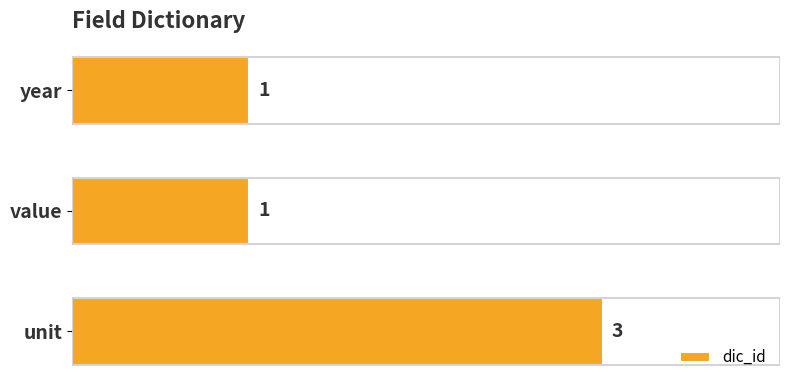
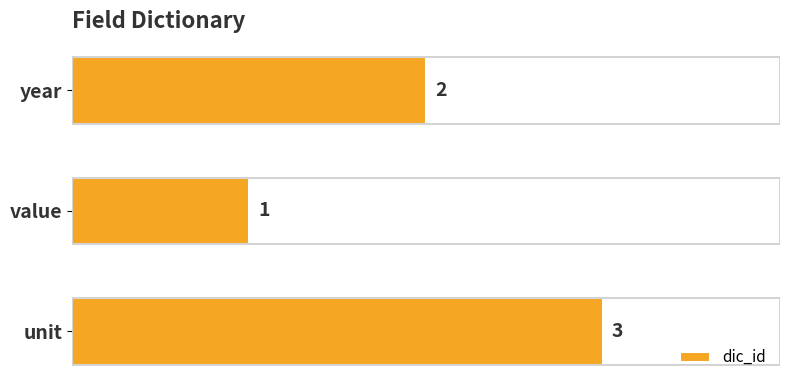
  {
-   "year": 1,
+   "year": 2,
    "value": 1,
    "unit": 3
  }
